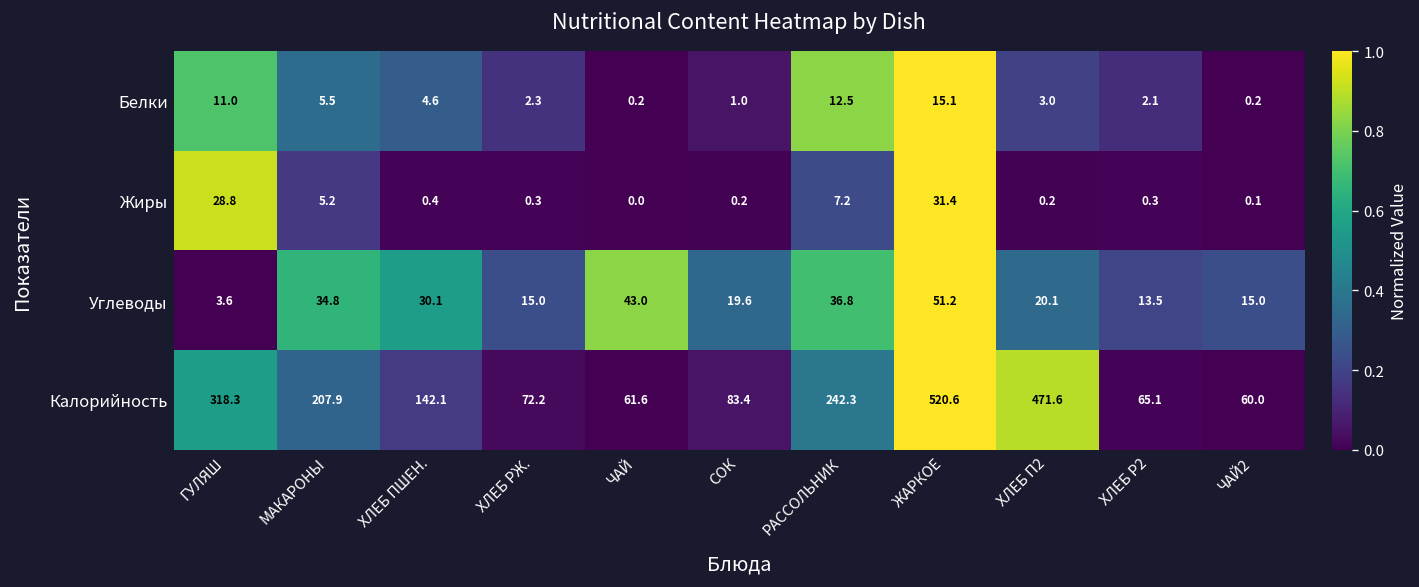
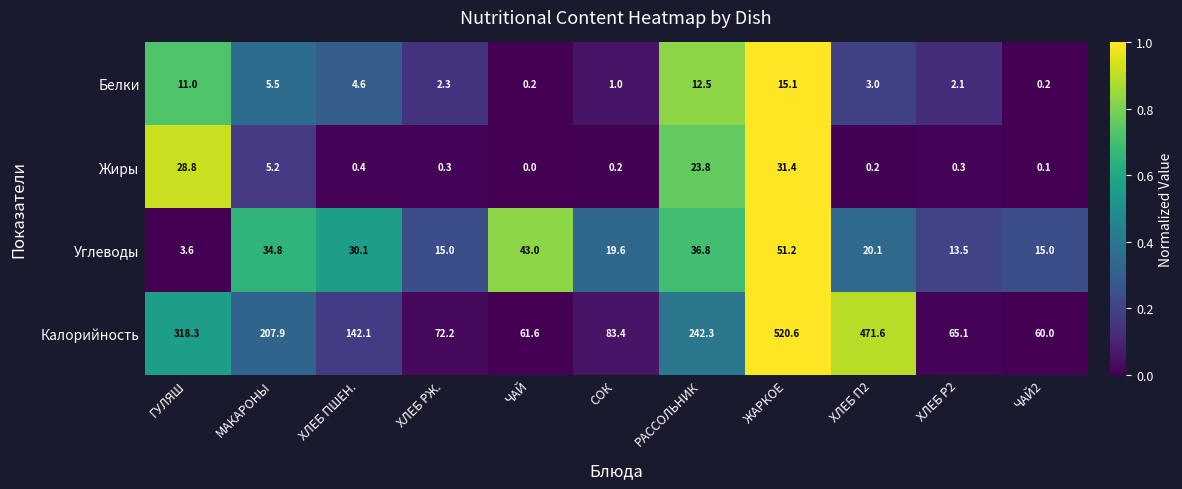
  {
    "Белки": {
      "ГУЛЯШ": 11.0,
      "МАКАРОНЫ": 5.5,
      "ХЛЕБ ПШЕН.": 4.6,
      "ХЛЕБ РЖ.": 2.3,
      "ЧАЙ": 0.2,
      "СОК": 1.0,
      "РАССОЛЬНИК": 12.5,
      "ЖАРКОЕ": 15.1,
      "ХЛЕБ П2": 3.0,
      "ХЛЕБ Р2": 2.1,
      "ЧАЙ2": 0.2
    },
    "Жиры": {
      "ГУЛЯШ": 28.8,
      "МАКАРОНЫ": 5.2,
      "ХЛЕБ ПШЕН.": 0.4,
      "ХЛЕБ РЖ.": 0.3,
      "ЧАЙ": 0.0,
      "СОК": 0.2,
-     "РАССОЛЬНИК": 7.2,
+     "РАССОЛЬНИК": 23.8,
      "ЖАРКОЕ": 31.4,
      "ХЛЕБ П2": 0.2,
      "ХЛЕБ Р2": 0.3,
      "ЧАЙ2": 0.1
    },
    "Углеводы": {
      "ГУЛЯШ": 3.6,
      "МАКАРОНЫ": 34.8,
      "ХЛЕБ ПШЕН.": 30.1,
      "ХЛЕБ РЖ.": 15.0,
      "ЧАЙ": 43.0,
      "СОК": 19.6,
      "РАССОЛЬНИК": 36.8,
      "ЖАРКОЕ": 51.2,
      "ХЛЕБ П2": 20.1,
      "ХЛЕБ Р2": 13.5,
      "ЧАЙ2": 15.0
    },
    "Калорийность": {
      "ГУЛЯШ": 318.3,
      "МАКАРОНЫ": 207.9,
      "ХЛЕБ ПШЕН.": 142.1,
      "ХЛЕБ РЖ.": 72.2,
      "ЧАЙ": 61.6,
      "СОК": 83.4,
      "РАССОЛЬНИК": 242.3,
      "ЖАРКОЕ": 520.6,
      "ХЛЕБ П2": 471.6,
      "ХЛЕБ Р2": 65.1,
      "ЧАЙ2": 60.0
    }
  }
